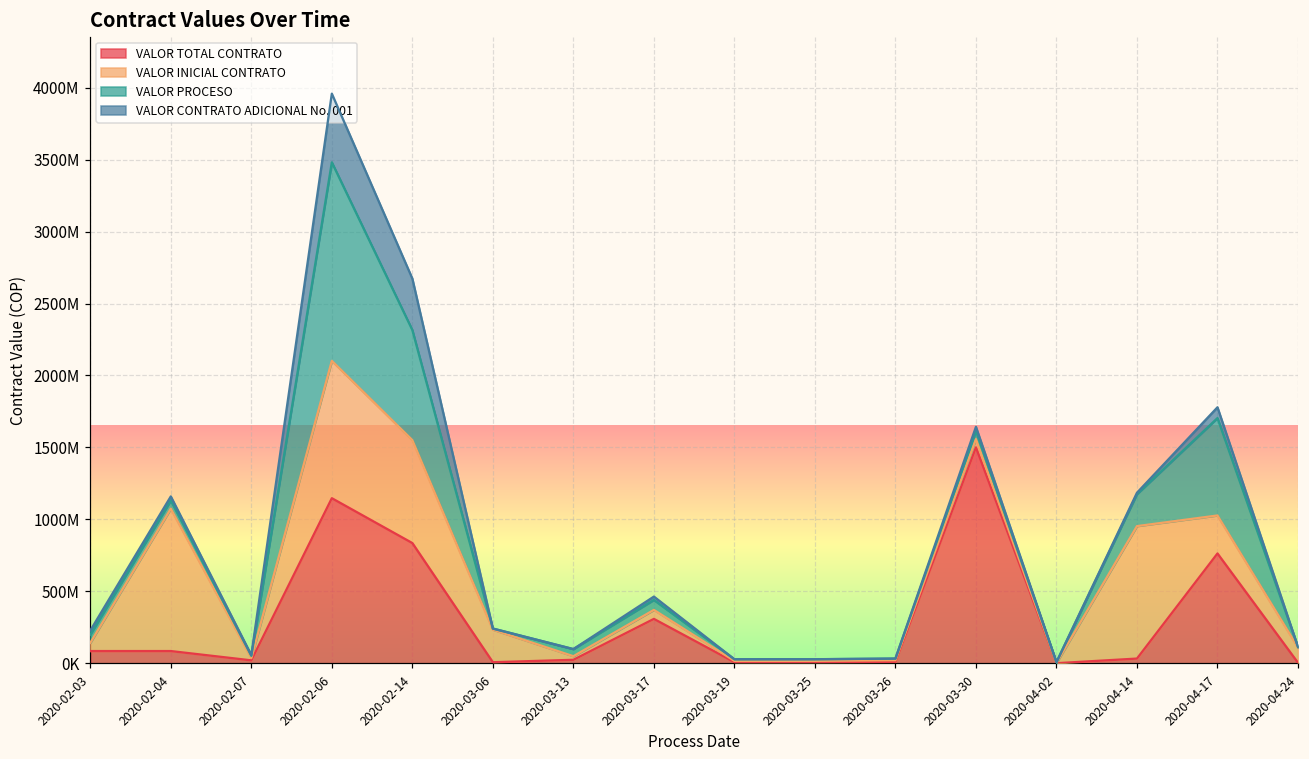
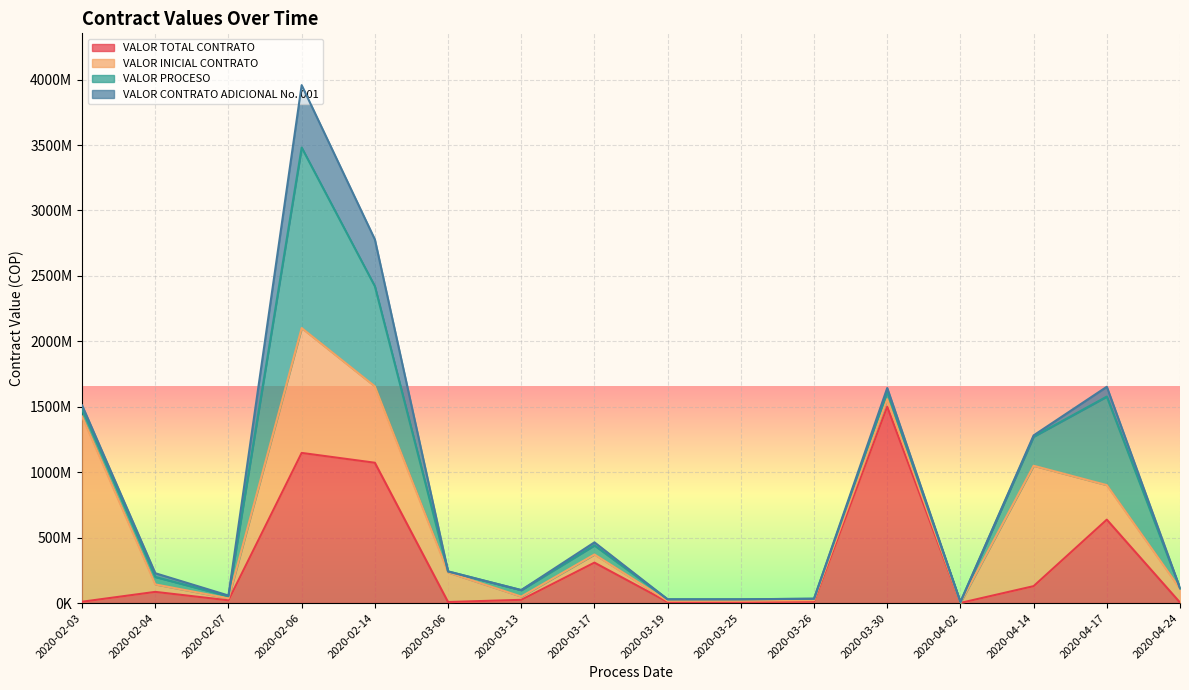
  {
    "VALOR TOTAL CONTRATO": {
-     "2020-02-03": 90000000,
+     "2020-02-03": 10000000,
      "2020-02-04": 90000000,
      "2020-02-06": 1150000000,
-     "2020-02-14": 840000000,
+     "2020-02-14": 1070000000,
      "2020-03-06": 10000000,
      "2020-03-13": 20000000,
      "2020-03-17": 310000000,
      "2020-03-30": 1500000000,
-     "2020-04-14": 30000000,
-     "2020-04-17": 760000000,
+     "2020-04-14": 130000000,
+     "2020-04-17": 640000000,
      "2020-04-24": 0
    },
    "VALOR INICIAL CONTRATO": {
-     "2020-02-03": 60000000,
-     "2020-02-04": 990000000,
+     "2020-02-03": 1420000000,
+     "2020-02-04": 60000000,
      "2020-02-06": 950000000,
-     "2020-02-14": 710000000,
+     "2020-02-14": 580000000,
      "2020-03-13": 20000000,
      "2020-03-17": 60000000,
      "2020-03-30": 60000000,
      "2020-04-14": 920000000,
      "2020-04-17": 260000000
    }
  }
